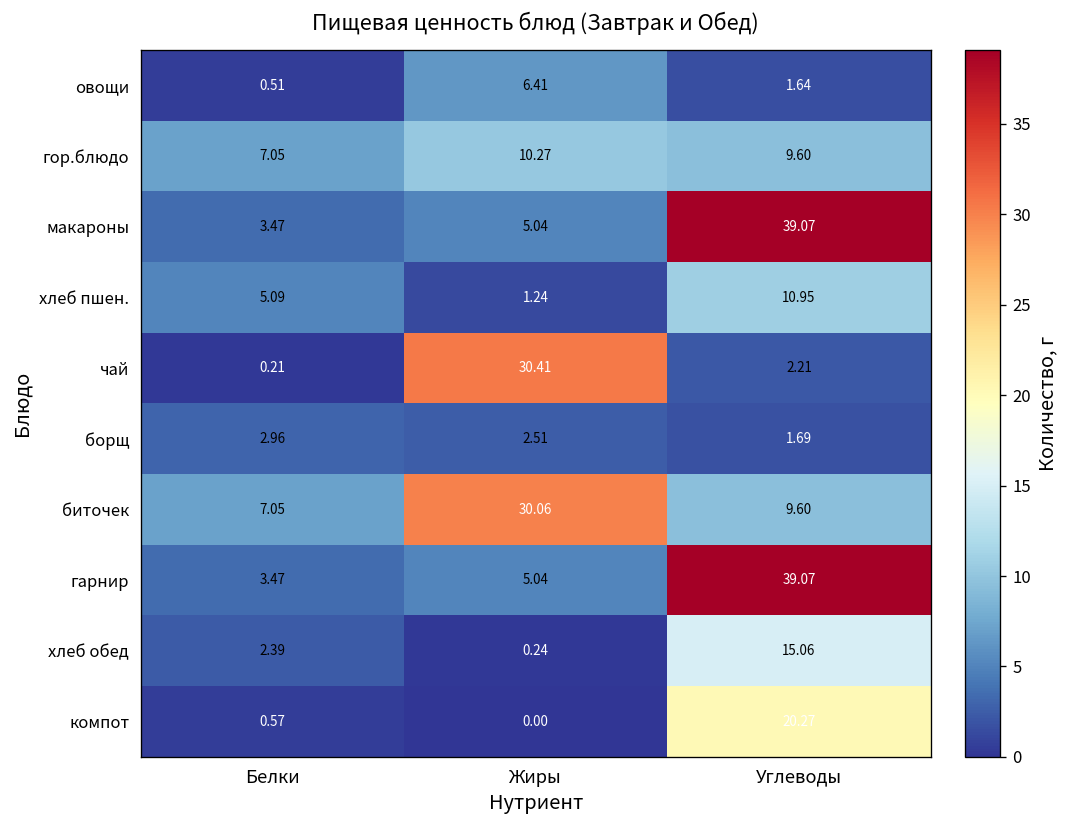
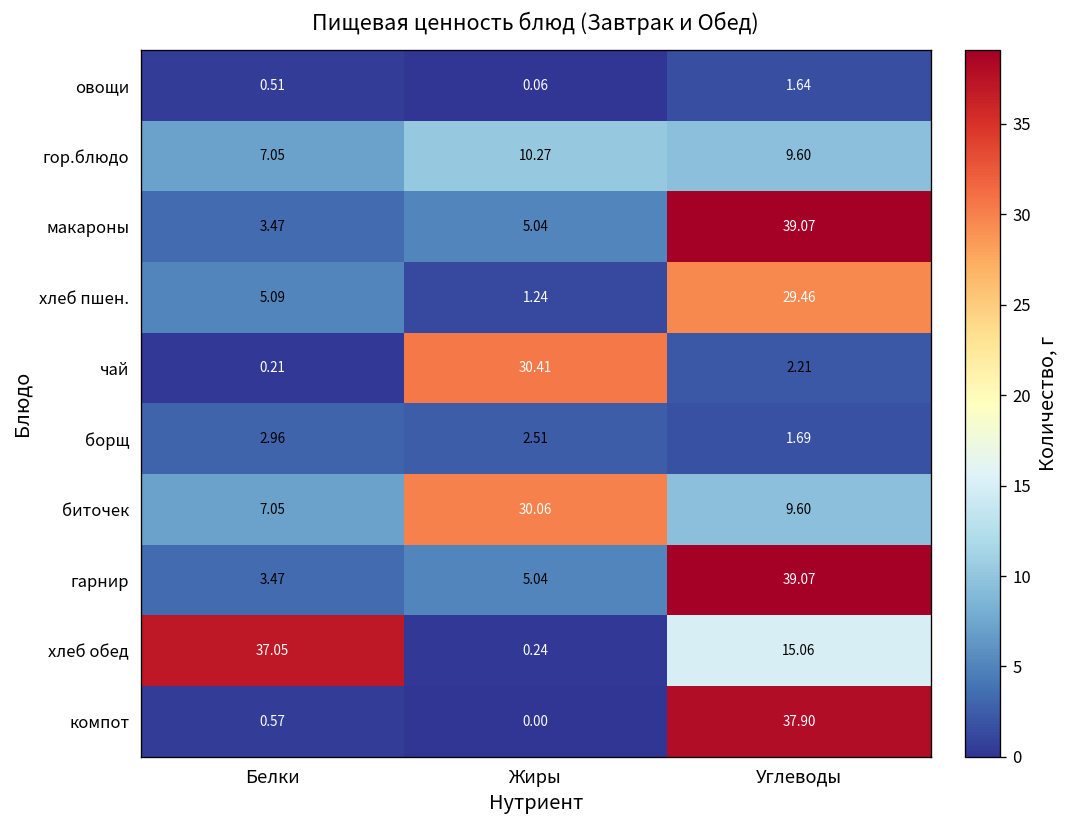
  {
    "овощи": {
      "Белки": 0.51,
-     "Жиры": 6.41,
+     "Жиры": 0.06,
      "Углеводы": 1.64
    },
    "гор.блюдо": {
      "Белки": 7.05,
      "Жиры": 10.27,
      "Углеводы": 9.60
    },
    "макароны": {
      "Белки": 3.47,
      "Жиры": 5.04,
      "Углеводы": 39.07
    },
    "хлеб пшен.": {
      "Белки": 5.09,
      "Жиры": 1.24,
-     "Углеводы": 10.95
+     "Углеводы": 29.46
    },
    "чай": {
      "Белки": 0.21,
      "Жиры": 30.41,
      "Углеводы": 2.21
    },
    "борщ": {
      "Белки": 2.96,
      "Жиры": 2.51,
      "Углеводы": 1.69
    },
    "биточек": {
      "Белки": 7.05,
      "Жиры": 30.06,
      "Углеводы": 9.60
    },
    "гарнир": {
      "Белки": 3.47,
      "Жиры": 5.04,
      "Углеводы": 39.07
    },
    "хлеб обед": {
-     "Белки": 2.39,
+     "Белки": 37.05,
      "Жиры": 0.24,
      "Углеводы": 15.06
    },
    "компот": {
      "Белки": 0.57,
      "Жиры": 0.00,
-     "Углеводы": 20.27
+     "Углеводы": 37.90
    }
  }
